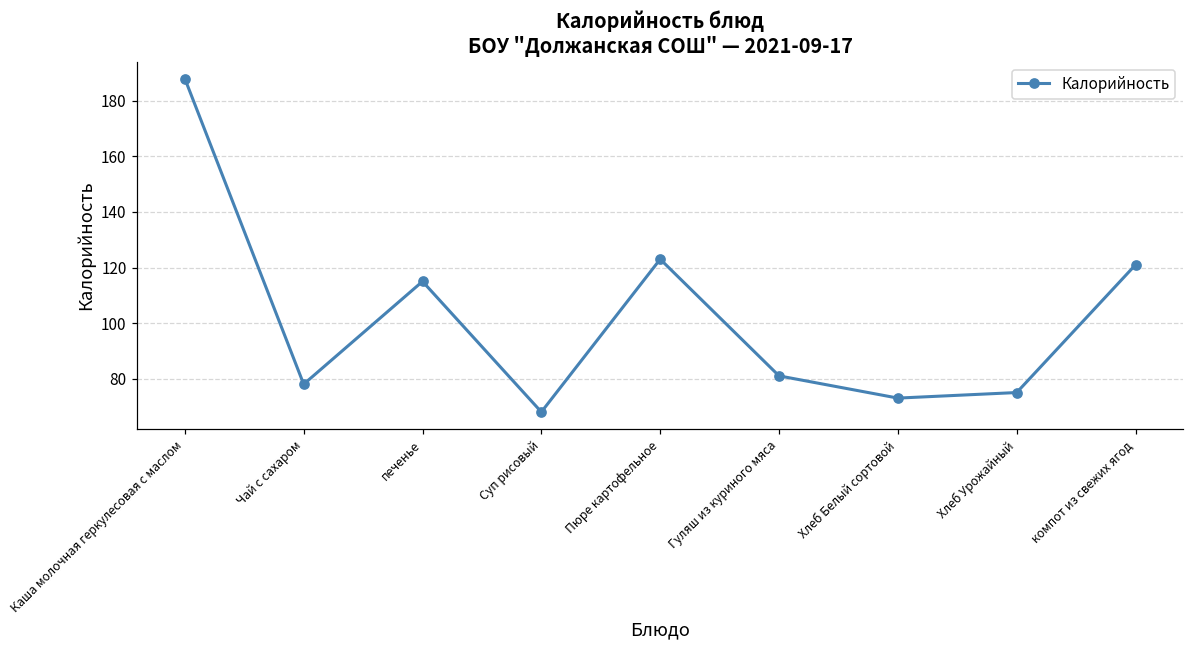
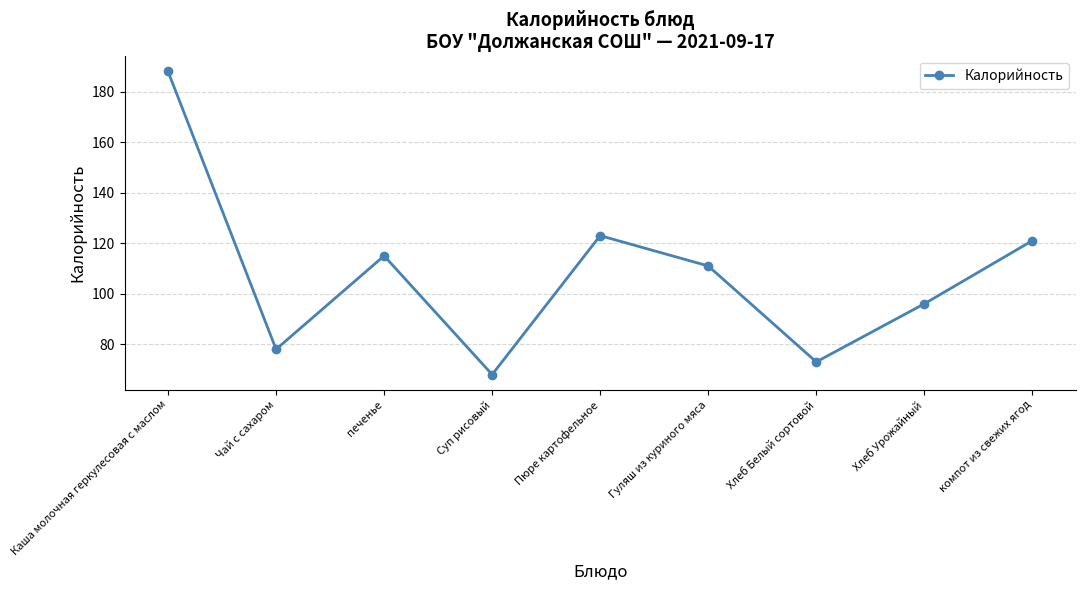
  {
    "Каша молочная геркулесовая с маслом": 188,
    "Чай с сахаром": 78,
    "печенье": 115,
    "Суп рисовый": 68,
    "Пюре картофельное": 123,
-   "Гуляш из куриного мяса": 81,
+   "Гуляш из куриного мяса": 111,
    "Хлеб Белый сортовой": 73,
-   "Хлеб Урожайный": 75,
+   "Хлеб Урожайный": 96,
    "компот из свежих ягод": 121
  }
